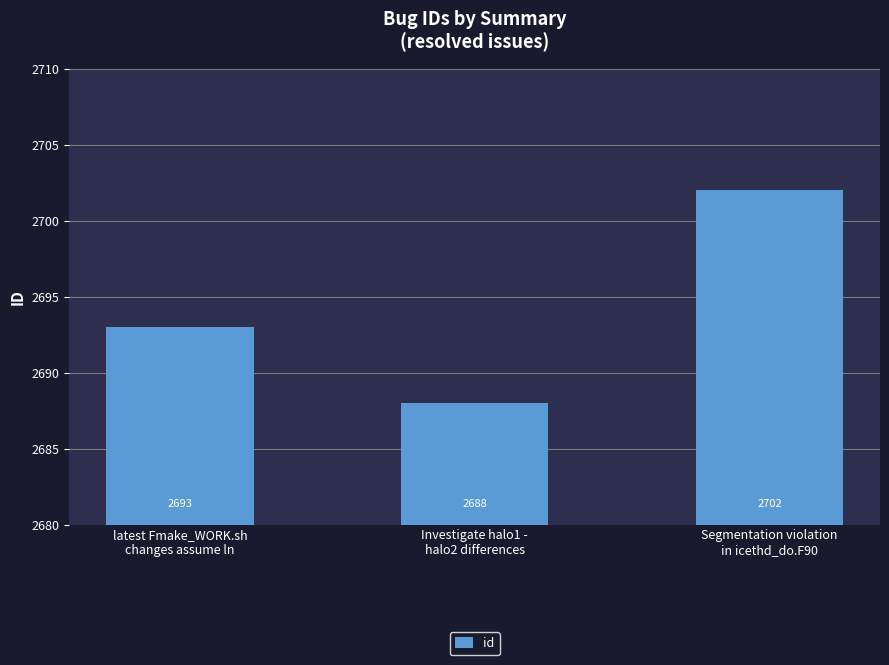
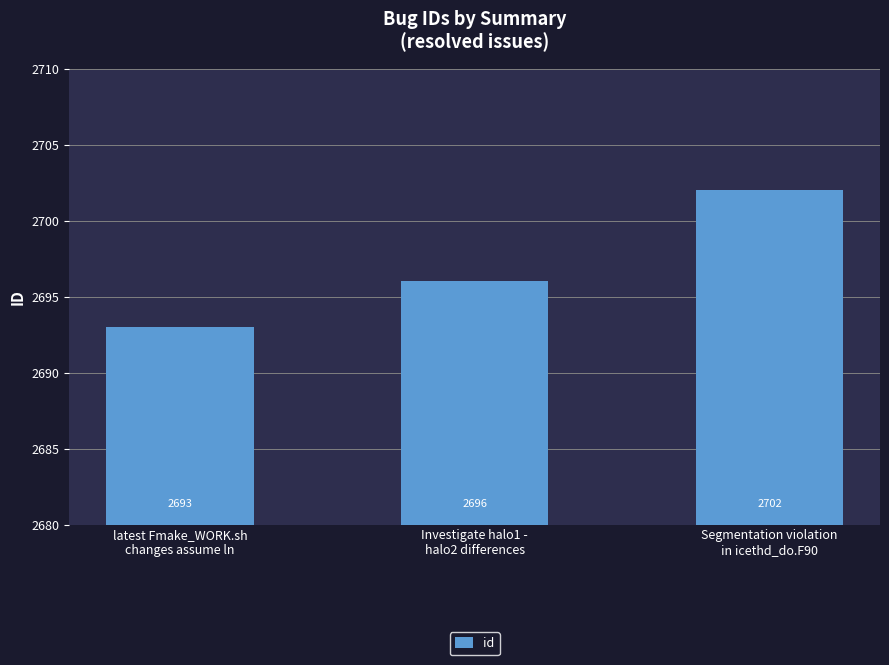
  {
    "latest Fmake_WORK.sh changes assume ln": 2693,
-   "Investigate halo1 - halo2 differences": 2688,
+   "Investigate halo1 - halo2 differences": 2696,
    "Segmentation violation in icethd_do.F90": 2702
  }
